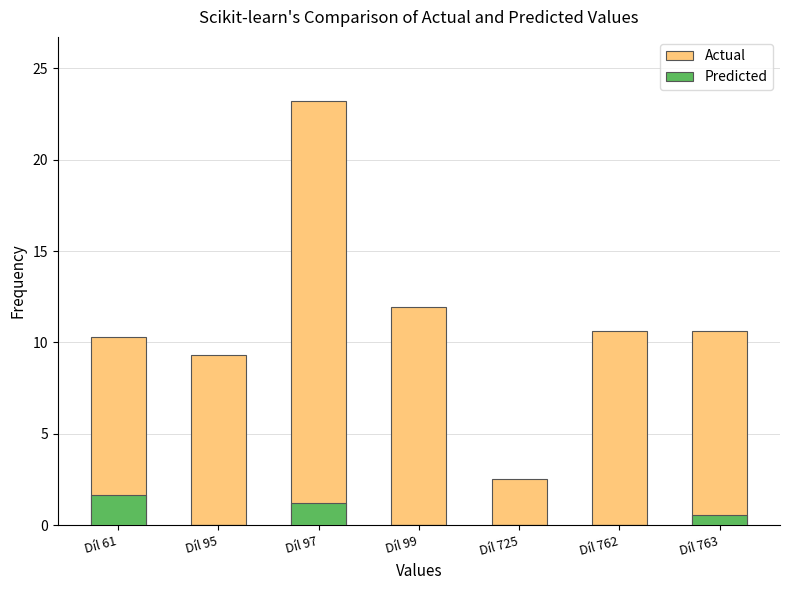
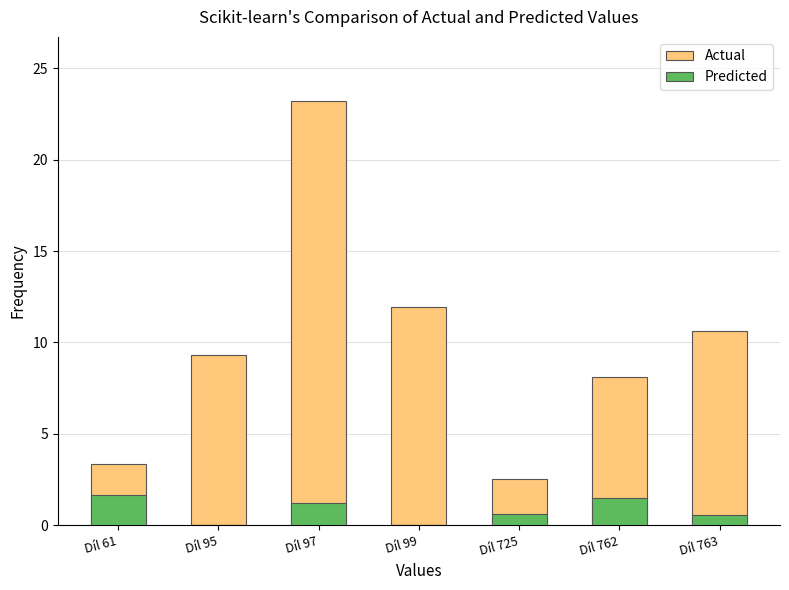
  {
    "Actual": {
-     "Díl 61": 10.3,
+     "Díl 61": 3.4,
      "Díl 95": 9.3,
      "Díl 97": 23.2,
      "Díl 99": 12.0,
      "Díl 725": 2.5,
-     "Díl 762": 10.6,
+     "Díl 762": 8.1,
      "Díl 763": 10.6
    },
    "Predicted": {
      "Díl 99": 0.0,
-     "Díl 725": 0.0,
-     "Díl 762": 0.0
+     "Díl 725": 0.6,
+     "Díl 762": 1.5
    }
  }
